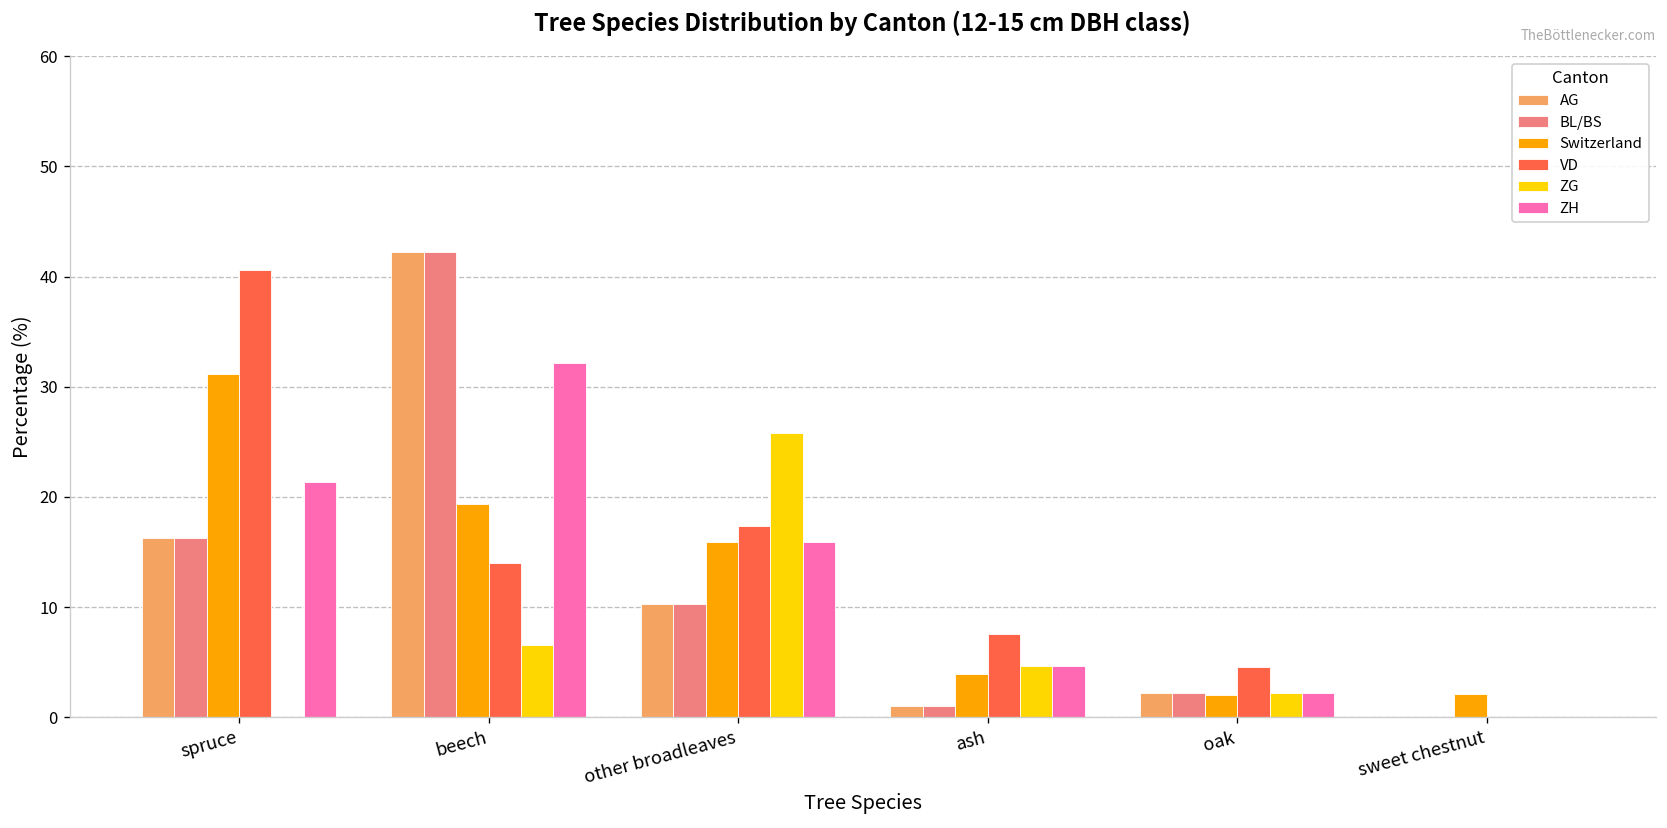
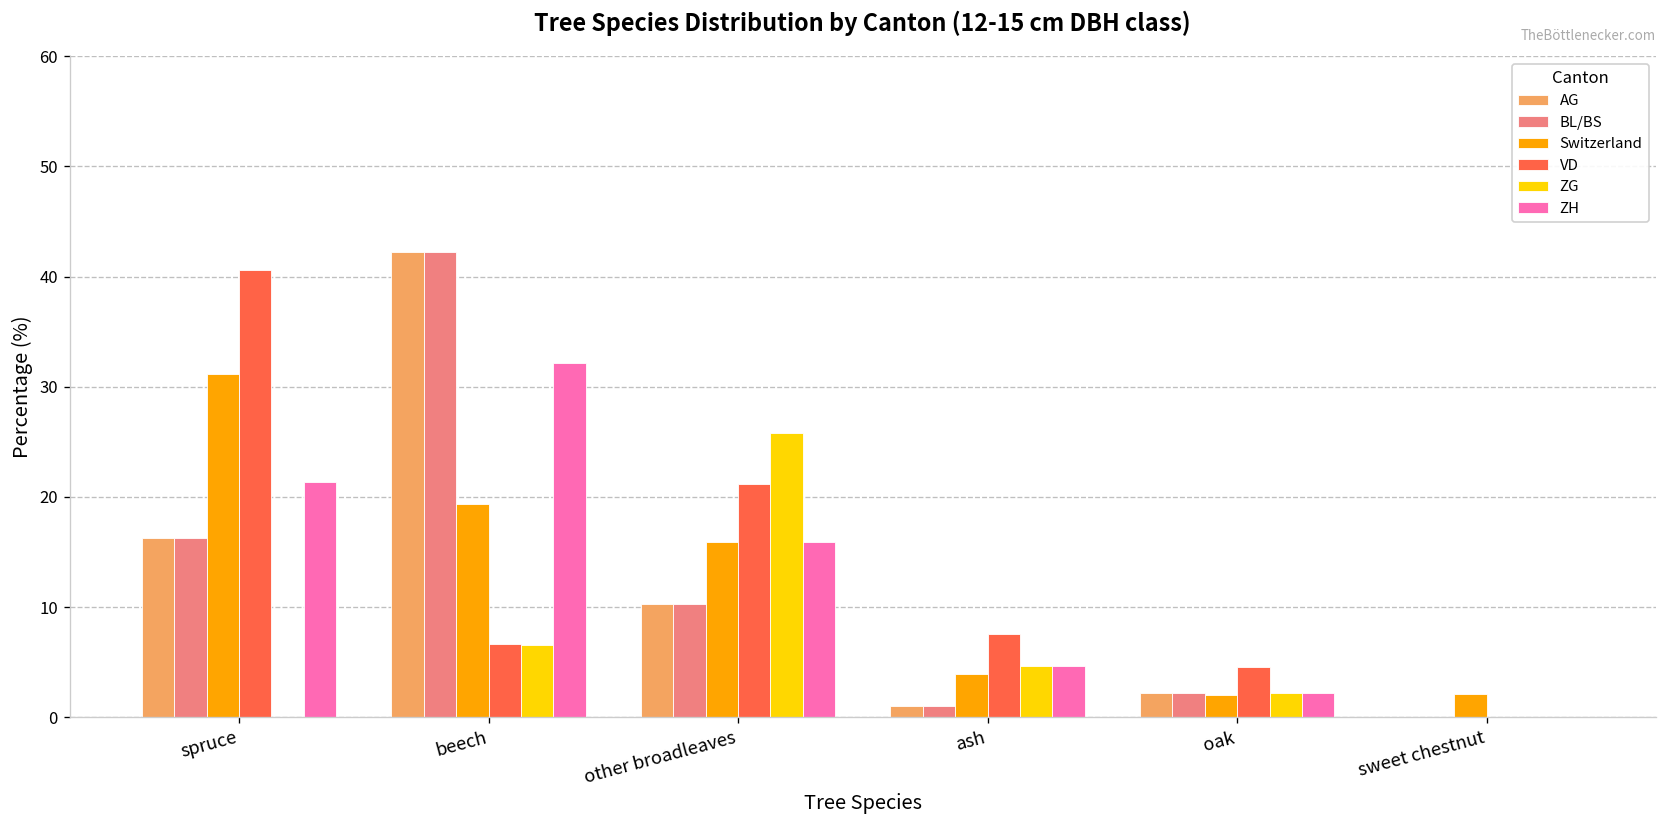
  {
    "VD": {
      "spruce": 41,
-     "beech": 14,
-     "other broadleaves": 17,
+     "beech": 7,
+     "other broadleaves": 21,
      "ash": 8,
      "oak": 5,
      "sweet chestnut": 0
    }
  }
